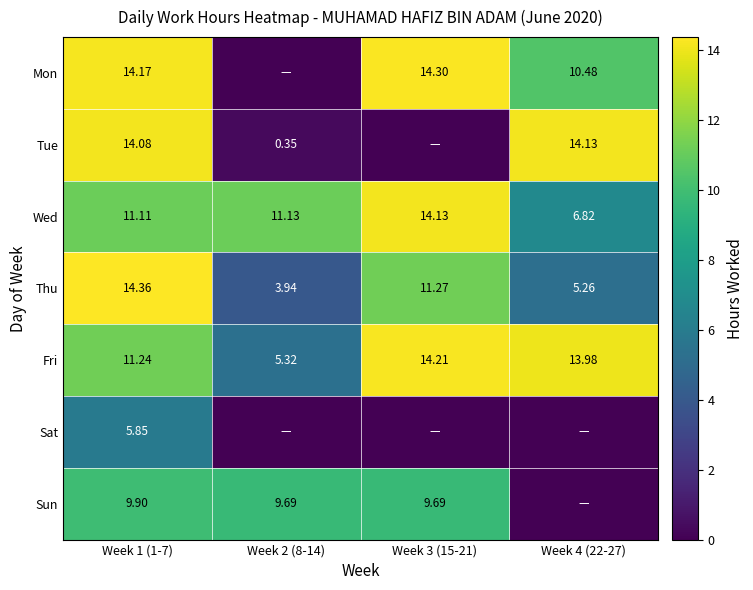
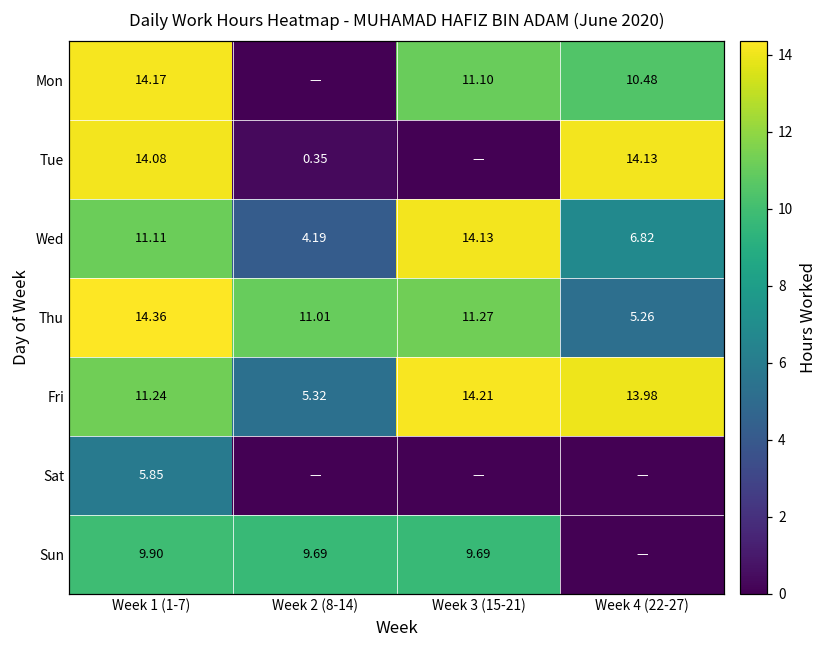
  {
    "Mon": {
      "Week 1 (1-7)": 14.17,
-     "Week 3 (15-21)": 14.30,
+     "Week 3 (15-21)": 11.10,
      "Week 4 (22-27)": 10.48
    },
    "Tue": {
      "Week 1 (1-7)": 14.08,
      "Week 2 (8-14)": 0.35,
      "Week 4 (22-27)": 14.13
    },
    "Wed": {
      "Week 1 (1-7)": 11.11,
-     "Week 2 (8-14)": 11.13,
+     "Week 2 (8-14)": 4.19,
      "Week 3 (15-21)": 14.13,
      "Week 4 (22-27)": 6.82
    },
    "Thu": {
      "Week 1 (1-7)": 14.36,
-     "Week 2 (8-14)": 3.94,
+     "Week 2 (8-14)": 11.01,
      "Week 3 (15-21)": 11.27,
      "Week 4 (22-27)": 5.26
    },
    "Fri": {
      "Week 1 (1-7)": 11.24,
      "Week 2 (8-14)": 5.32,
      "Week 3 (15-21)": 14.21,
      "Week 4 (22-27)": 13.98
    },
    "Sat": {
      "Week 1 (1-7)": 5.85
    },
    "Sun": {
      "Week 1 (1-7)": 9.90,
      "Week 2 (8-14)": 9.69,
      "Week 3 (15-21)": 9.69
    }
  }
